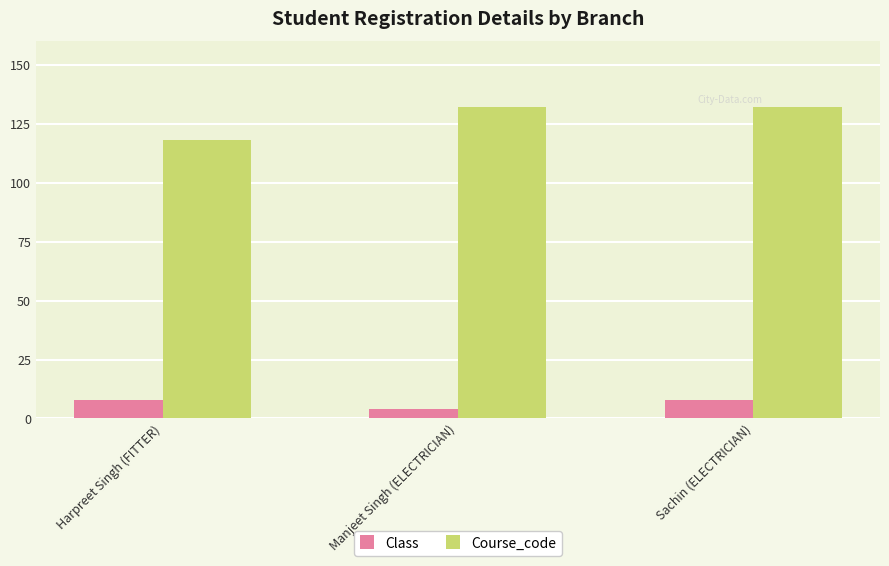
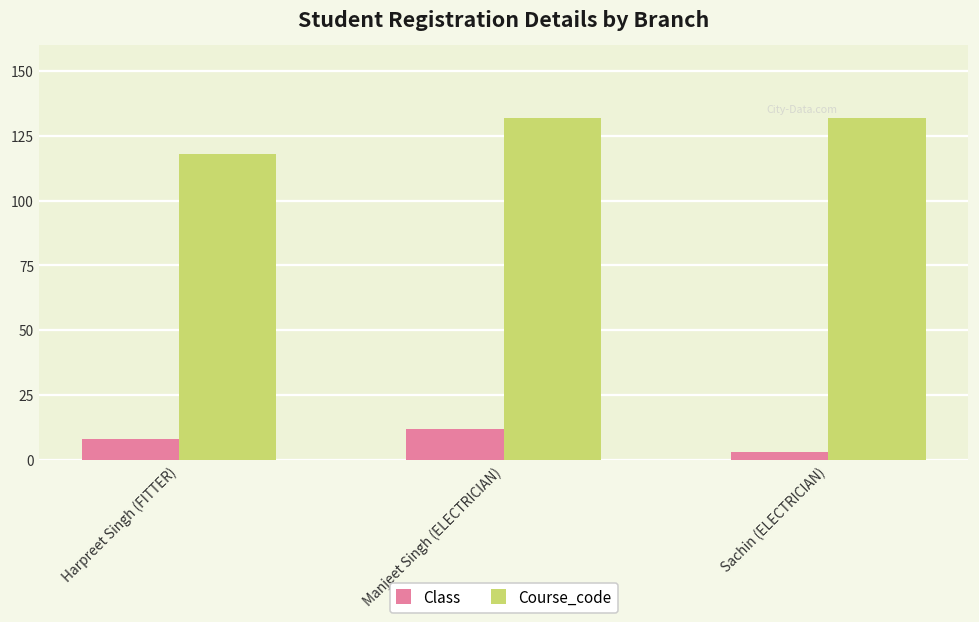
  {
    "Class": {
      "Harpreet Singh (FITTER)": 8,
-     "Manjeet Singh (ELECTRICIAN)": 4,
-     "Sachin (ELECTRICIAN)": 8
+     "Manjeet Singh (ELECTRICIAN)": 12,
+     "Sachin (ELECTRICIAN)": 3
    },
    "Course_code": {
      "Harpreet Singh (FITTER)": 118,
      "Manjeet Singh (ELECTRICIAN)": 132,
      "Sachin (ELECTRICIAN)": 132
    }
  }
